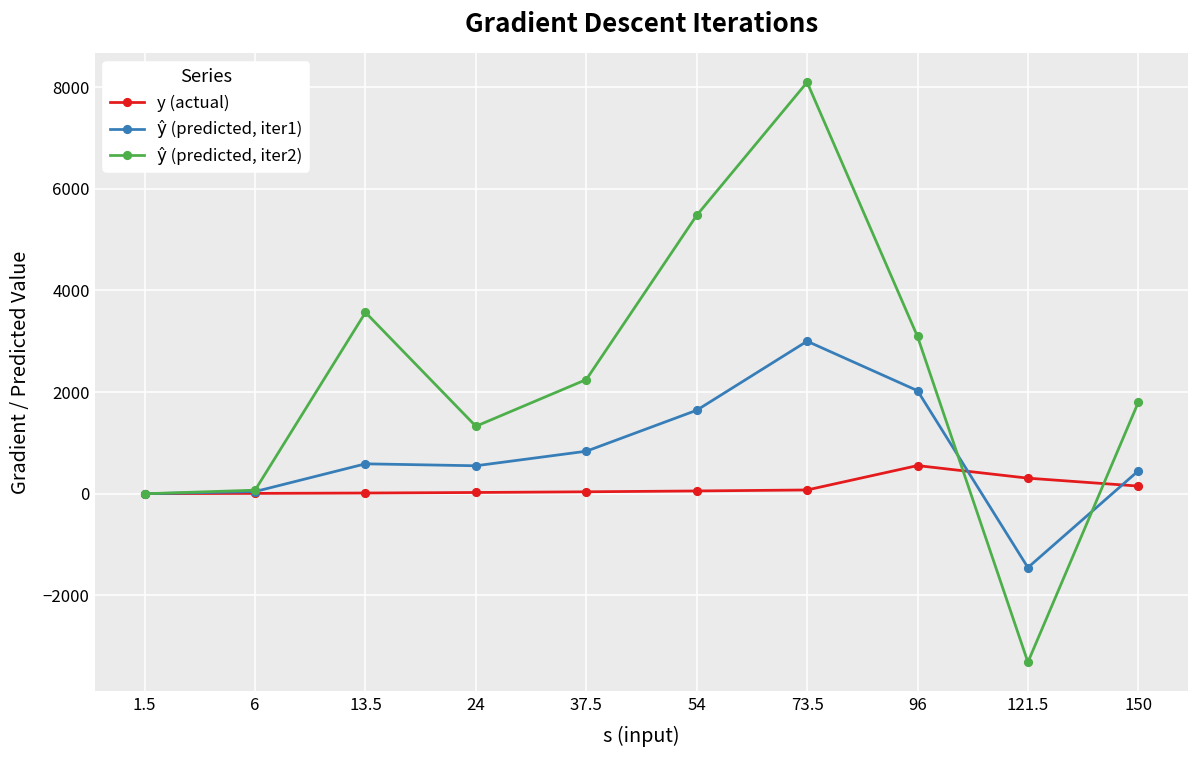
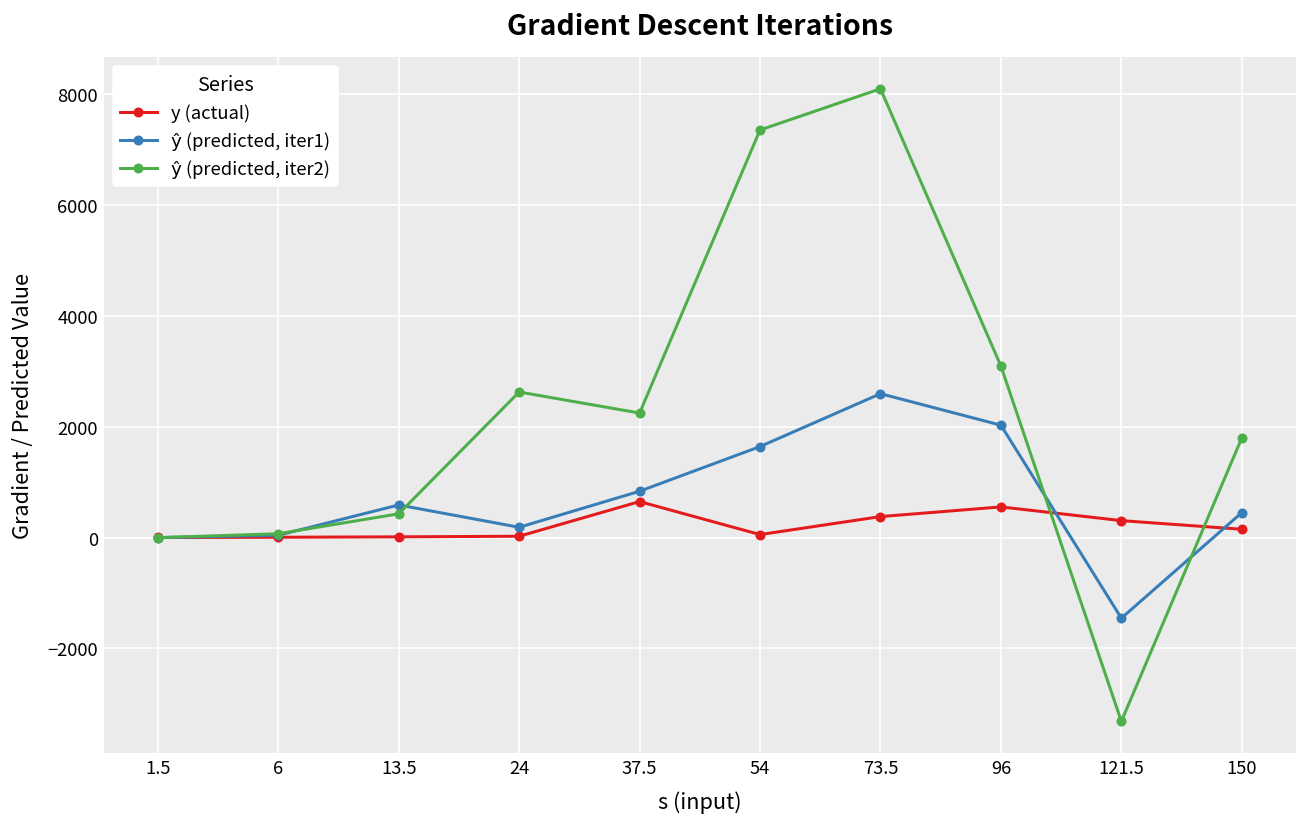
  {
    "y (actual)": {
      "13.5": 0,
      "24": 0,
-     "37.5": 0,
+     "37.5": 600,
      "54": 100,
-     "73.5": 100,
+     "73.5": 400,
      "96": 600,
      "121.5": 300,
      "150": 200
    },
    "ŷ (predicted, iter1)": {
      "13.5": 600,
-     "24": 500,
+     "24": 200,
      "37.5": 800,
      "54": 1600,
-     "73.5": 3000,
+     "73.5": 2600,
      "96": 2000,
      "121.5": -1500,
      "150": 500
    },
    "ŷ (predicted, iter2)": {
-     "13.5": 3600,
-     "24": 1300,
+     "13.5": 400,
+     "24": 2600,
      "37.5": 2200,
-     "54": 5500,
+     "54": 7400,
      "73.5": 8100,
      "96": 3100,
      "121.5": -3300,
      "150": 1800
    }
  }
